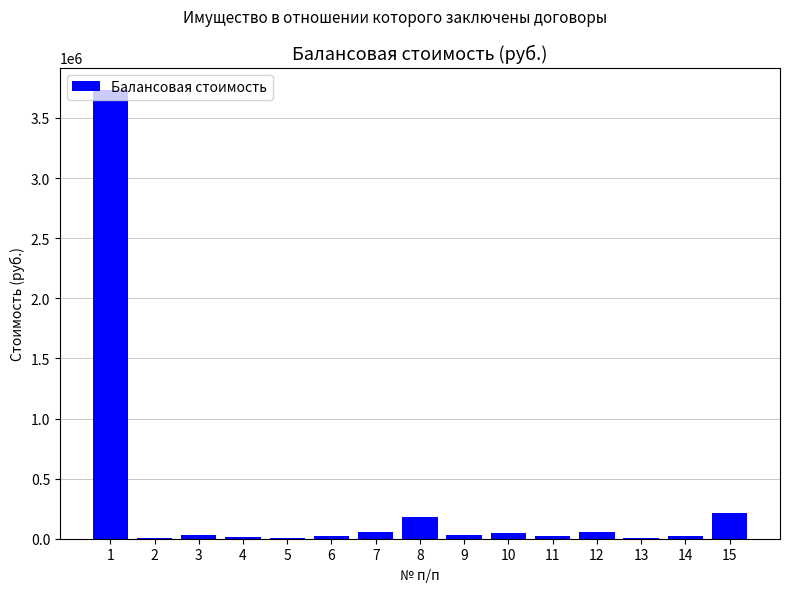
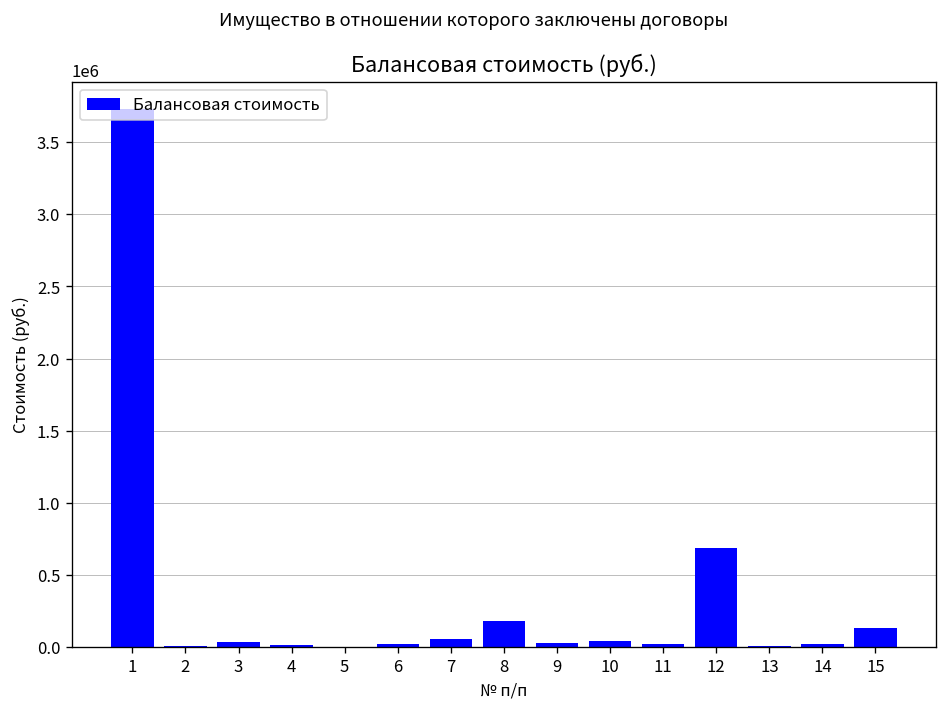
  {
    "3": 30000,
    "7": 60000,
    "8": 180000,
    "9": 30000,
    "10": 50000,
    "11": 20000,
-   "12": 60000,
+   "12": 690000,
    "14": 20000,
-   "15": 210000
+   "15": 130000
  }
